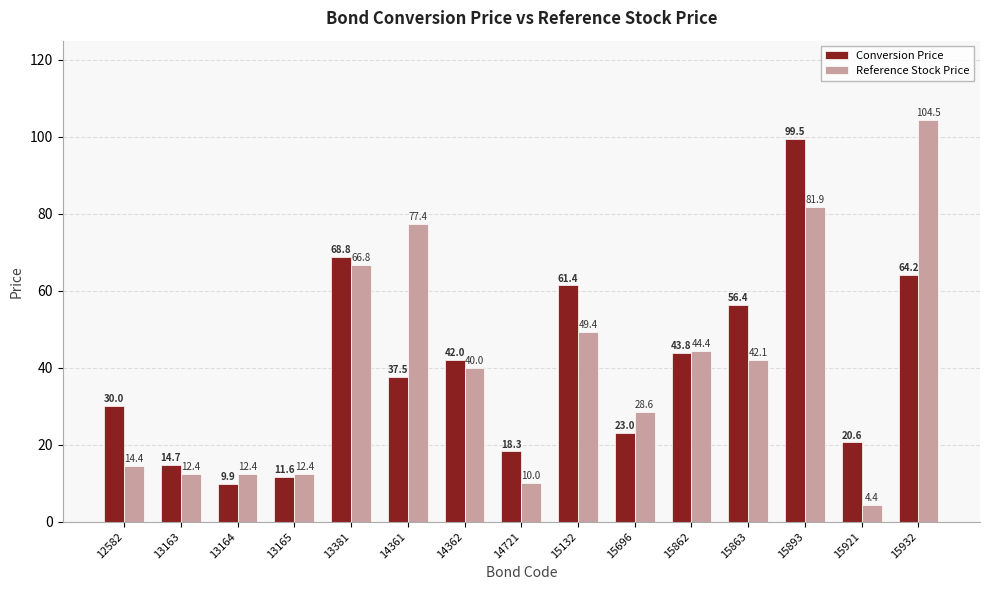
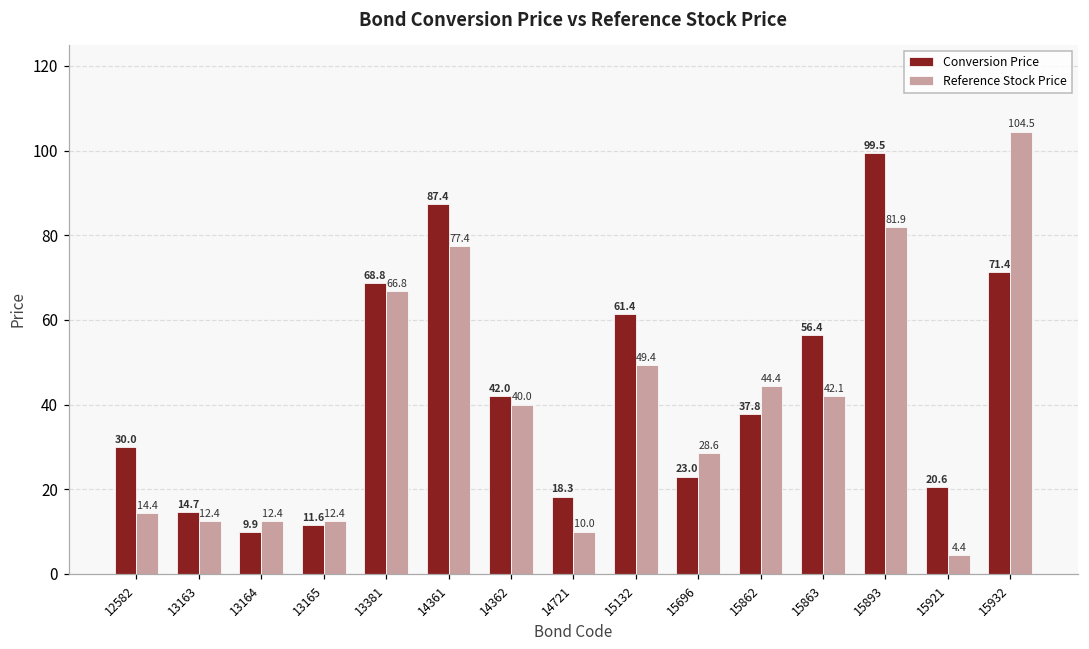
  {
    "Conversion Price": {
      "12582": 30.0,
      "13163": 14.7,
      "13164": 9.9,
      "13165": 11.6,
      "13381": 68.8,
-     "14361": 37.5,
+     "14361": 87.4,
      "14362": 42.0,
      "14721": 18.3,
      "15132": 61.4,
      "15696": 23.0,
-     "15862": 43.8,
+     "15862": 37.8,
      "15863": 56.4,
      "15893": 99.5,
      "15921": 20.6,
-     "15932": 64.2
+     "15932": 71.4
    },
    "Reference Stock Price": {
      "12582": 14.4,
      "13163": 12.4,
      "13164": 12.4,
      "13165": 12.4,
      "13381": 66.8,
      "14361": 77.4,
      "14362": 40.0,
      "14721": 10.0,
      "15132": 49.4,
      "15696": 28.6,
      "15862": 44.4,
      "15863": 42.1,
      "15893": 81.9,
      "15921": 4.4,
      "15932": 104.5
    }
  }
